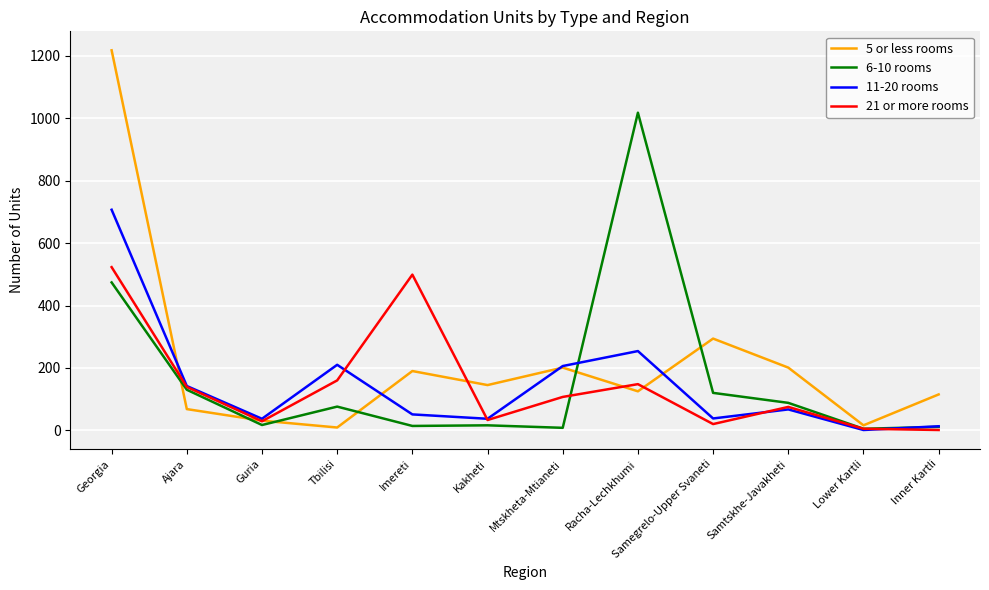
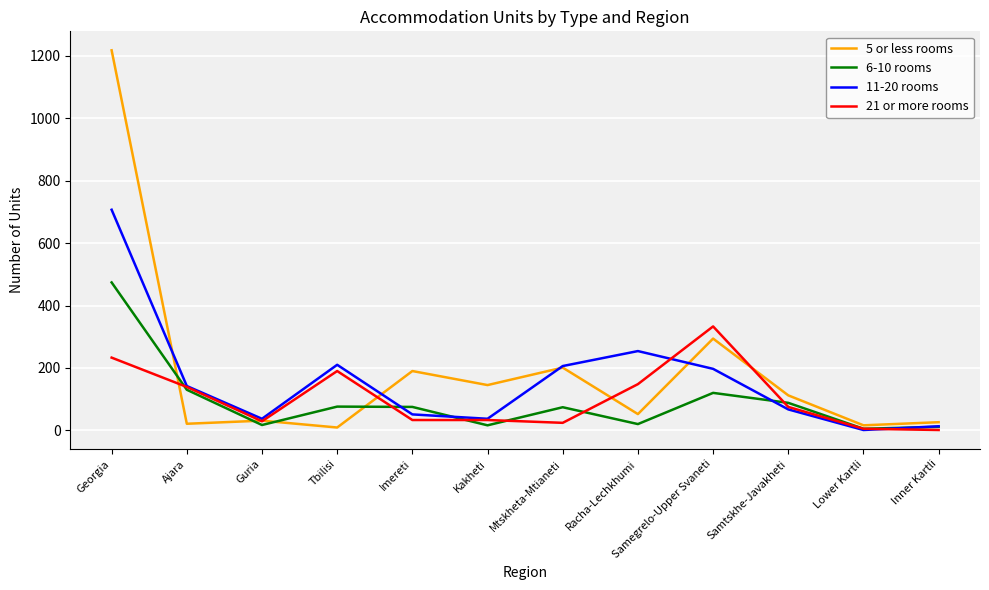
  {
    "5 or less rooms": {
      "Georgia": 1220,
-     "Ajara": 70,
+     "Ajara": 20,
      "Tbilisi": 10,
      "Imereti": 190,
      "Kakheti": 150,
-     "Racha-Lechkhumi": 130,
+     "Racha-Lechkhumi": 50,
      "Samegrelo-Upper Svaneti": 290,
-     "Samtskhe-Javakheti": 200,
+     "Samtskhe-Javakheti": 110,
      "Lower Kartli": 20,
-     "Inner Kartli": 120
+     "Inner Kartli": 30
    },
    "6-10 rooms": {
      "Georgia": 470,
      "Ajara": 130,
      "Guria": 20,
      "Tbilisi": 80,
-     "Imereti": 10,
+     "Imereti": 80,
      "Kakheti": 20,
-     "Mtskheta-Mtianeti": 10,
-     "Racha-Lechkhumi": 1020,
+     "Mtskheta-Mtianeti": 70,
+     "Racha-Lechkhumi": 20,
      "Samegrelo-Upper Svaneti": 120,
      "Samtskhe-Javakheti": 90
    },
    "11-20 rooms": {
      "Georgia": 710,
      "Tbilisi": 210,
      "Imereti": 50,
      "Racha-Lechkhumi": 250,
-     "Samegrelo-Upper Svaneti": 40
+     "Samegrelo-Upper Svaneti": 200
    },
    "21 or more rooms": {
-     "Georgia": 520,
-     "Tbilisi": 160,
-     "Imereti": 500,
-     "Mtskheta-Mtianeti": 110,
+     "Georgia": 230,
+     "Tbilisi": 190,
+     "Imereti": 30,
+     "Mtskheta-Mtianeti": 20,
      "Racha-Lechkhumi": 150,
-     "Samegrelo-Upper Svaneti": 20,
+     "Samegrelo-Upper Svaneti": 330,
      "Inner Kartli": 0
    }
  }
